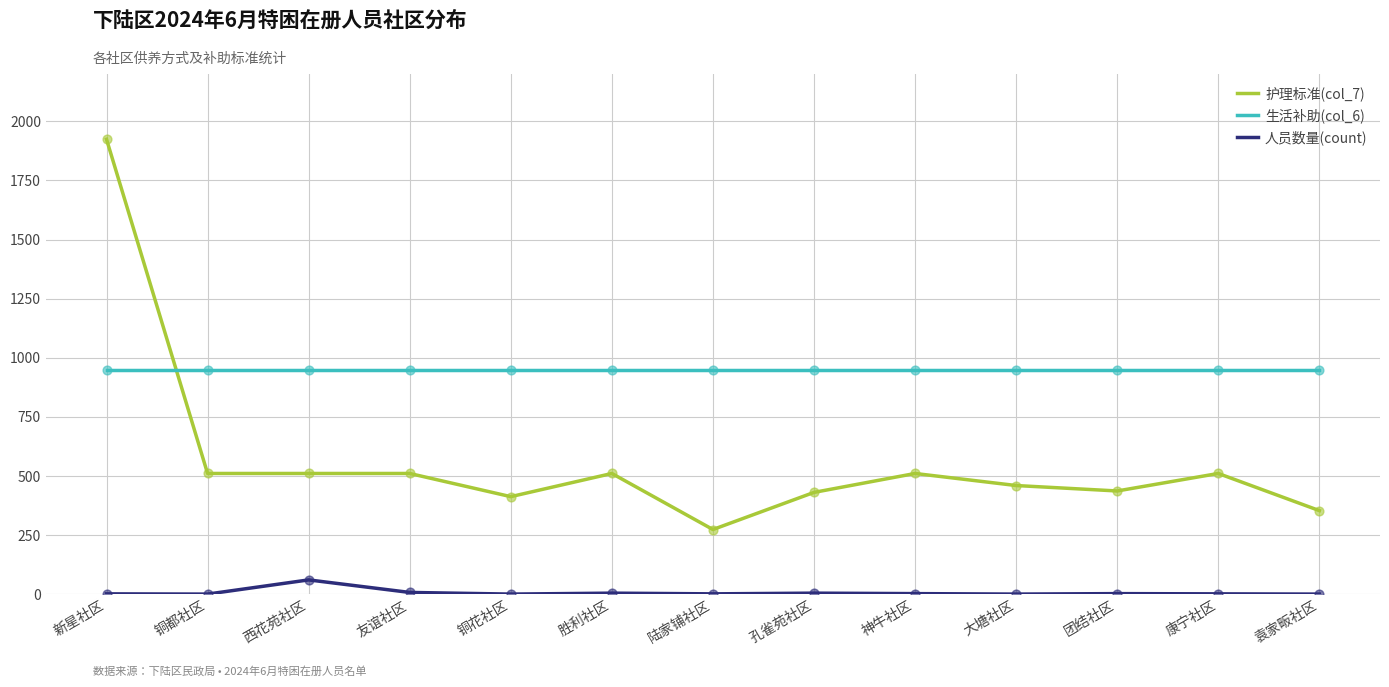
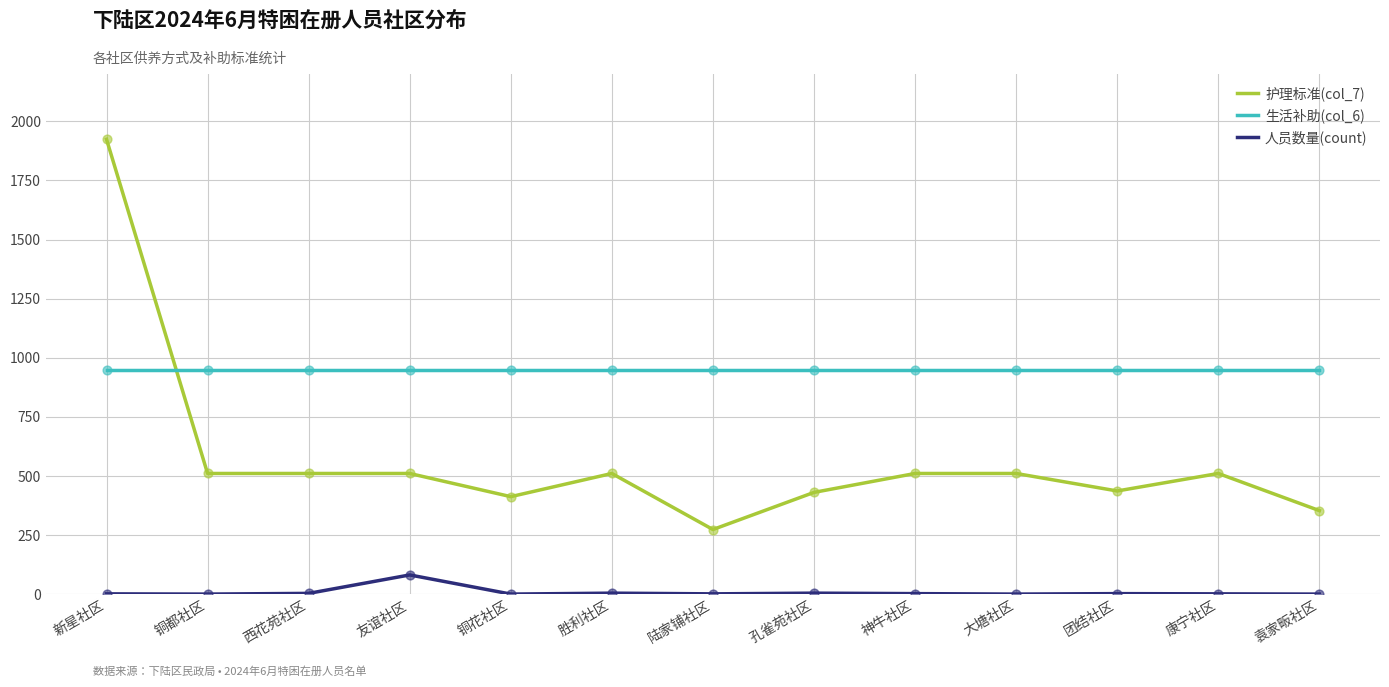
  {
    "护理标准(col_7)": {
      "新星社区": 1920,
      "铜都社区": 510,
      "西花苑社区": 510,
      "友谊社区": 510,
      "铜花社区": 410,
      "胜利社区": 510,
      "陆家铺社区": 270,
      "孔雀苑社区": 430,
      "神牛社区": 510,
-     "大塘社区": 460,
+     "大塘社区": 510,
      "团结社区": 440,
      "康宁社区": 510,
      "袁家畈社区": 350
    },
    "生活补助(col_6)": {
      "新星社区": 950,
      "铜都社区": 950,
      "西花苑社区": 950,
      "友谊社区": 950,
      "铜花社区": 950,
      "胜利社区": 950,
      "陆家铺社区": 950,
      "孔雀苑社区": 950,
      "神牛社区": 950,
      "大塘社区": 950,
      "团结社区": 950,
      "康宁社区": 950,
      "袁家畈社区": 950
    },
    "人员数量(count)": {
      "新星社区": 0,
      "铜都社区": 0,
-     "西花苑社区": 60,
-     "友谊社区": 10,
+     "西花苑社区": 0,
+     "友谊社区": 80,
      "铜花社区": 0,
      "胜利社区": 10,
      "陆家铺社区": 0,
      "孔雀苑社区": 10,
      "神牛社区": 0,
      "大塘社区": 0,
      "团结社区": 0,
      "康宁社区": 0,
      "袁家畈社区": 0
    }
  }
